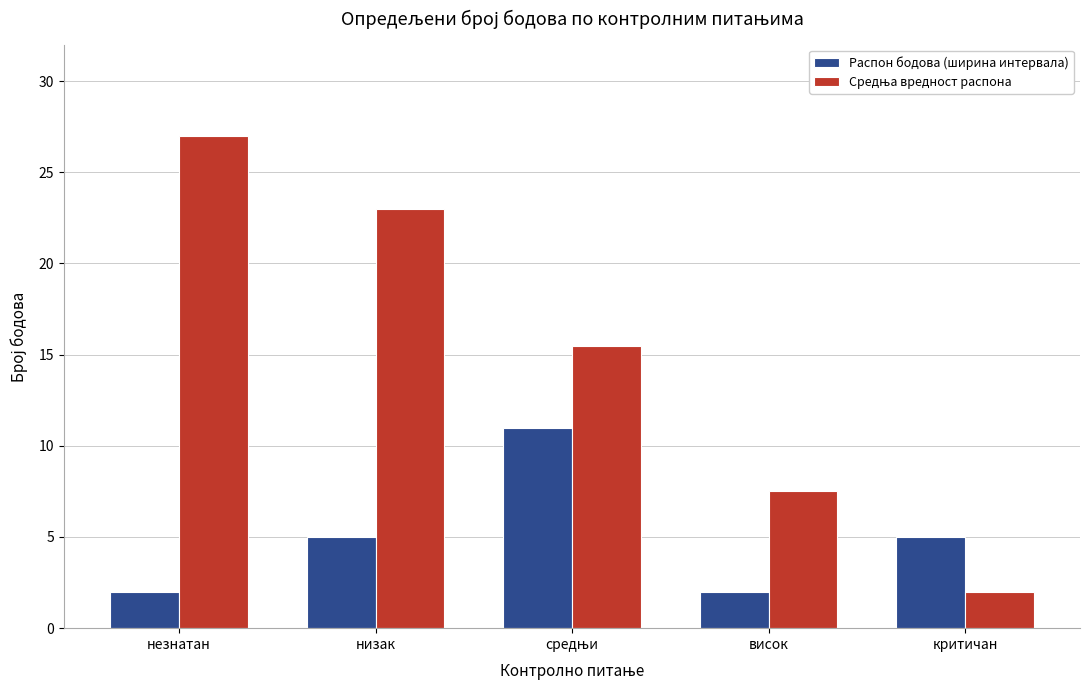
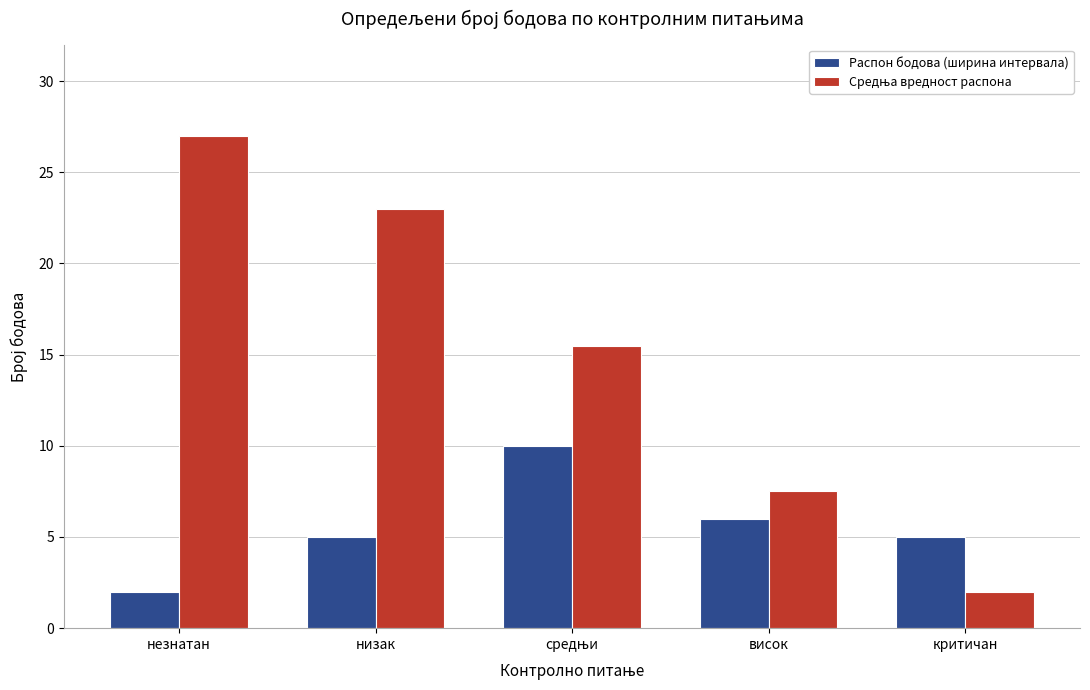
  {
    "Распон бодова (ширина интервала)": {
      "незнатан": 2,
      "низак": 5,
-     "средњи": 11,
-     "висок": 2,
+     "средњи": 10,
+     "висок": 6,
      "критичан": 5
    },
    "Средња вредност распона": {
      "незнатан": 27,
      "низак": 23,
      "средњи": 15.5,
      "висок": 7.5,
      "критичан": 2
    }
  }
